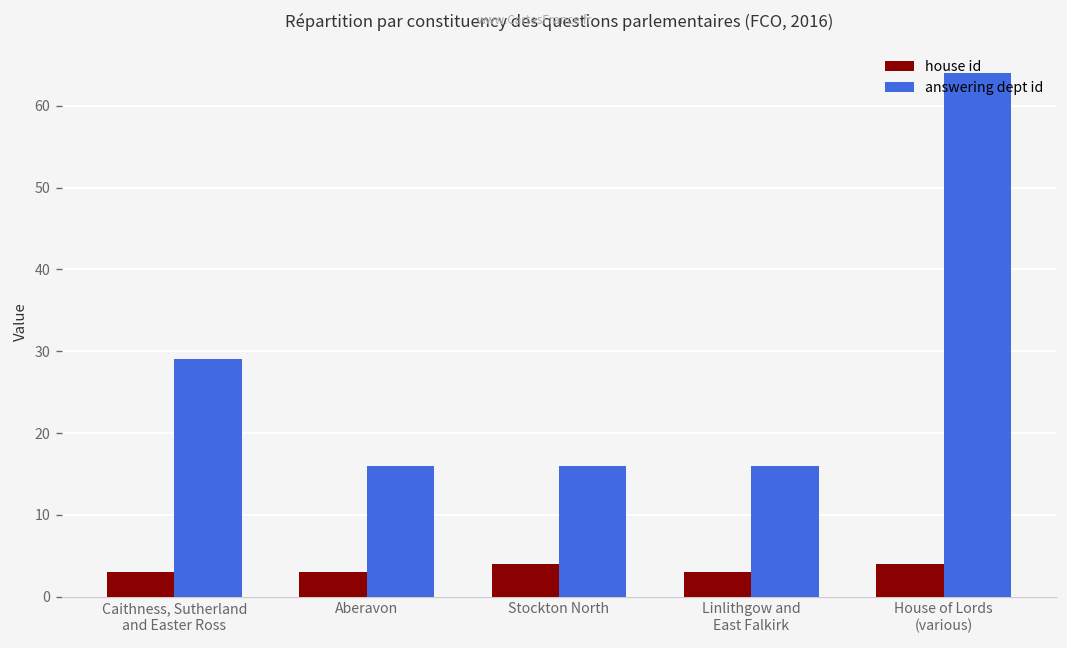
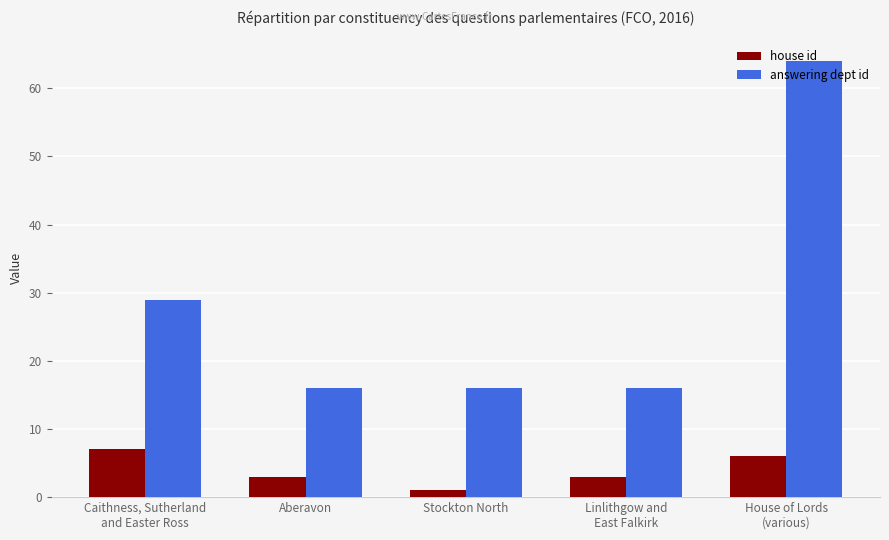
  {
    "house id": {
-     "Caithness, Sutherland and Easter Ross": 3,
+     "Caithness, Sutherland and Easter Ross": 7,
      "Aberavon": 3,
-     "Stockton North": 4,
+     "Stockton North": 1,
      "Linlithgow and East Falkirk": 3,
-     "House of Lords (various)": 4
+     "House of Lords (various)": 6
    },
    "answering dept id": {
      "Caithness, Sutherland and Easter Ross": 29,
      "Aberavon": 16,
      "Stockton North": 16,
      "Linlithgow and East Falkirk": 16,
      "House of Lords (various)": 64
    }
  }
